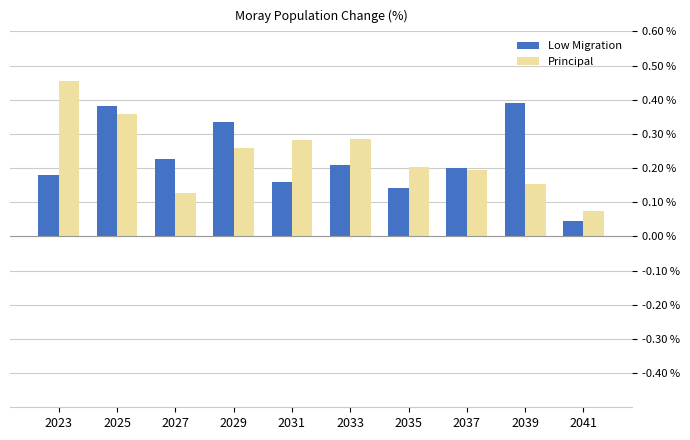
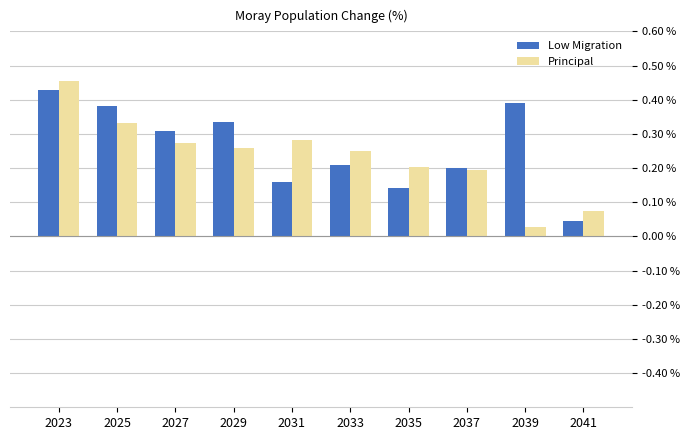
  {
    "Low Migration": {
-     "2023": "0.18 %",
+     "2023": "0.43 %",
      "2025": "0.38 %",
-     "2027": "0.23 %",
+     "2027": "0.31 %",
      "2029": "0.34 %",
      "2031": "0.16 %",
      "2033": "0.21 %",
      "2035": "0.14 %",
      "2037": "0.20 %",
      "2039": "0.39 %",
      "2041": "0.04 %"
    },
    "Principal": {
      "2023": "0.45 %",
-     "2025": "0.36 %",
-     "2027": "0.13 %",
+     "2025": "0.33 %",
+     "2027": "0.27 %",
      "2029": "0.26 %",
      "2031": "0.28 %",
-     "2033": "0.28 %",
+     "2033": "0.25 %",
      "2035": "0.20 %",
      "2037": "0.19 %",
-     "2039": "0.15 %",
+     "2039": "0.03 %",
      "2041": "0.07 %"
    }
  }
